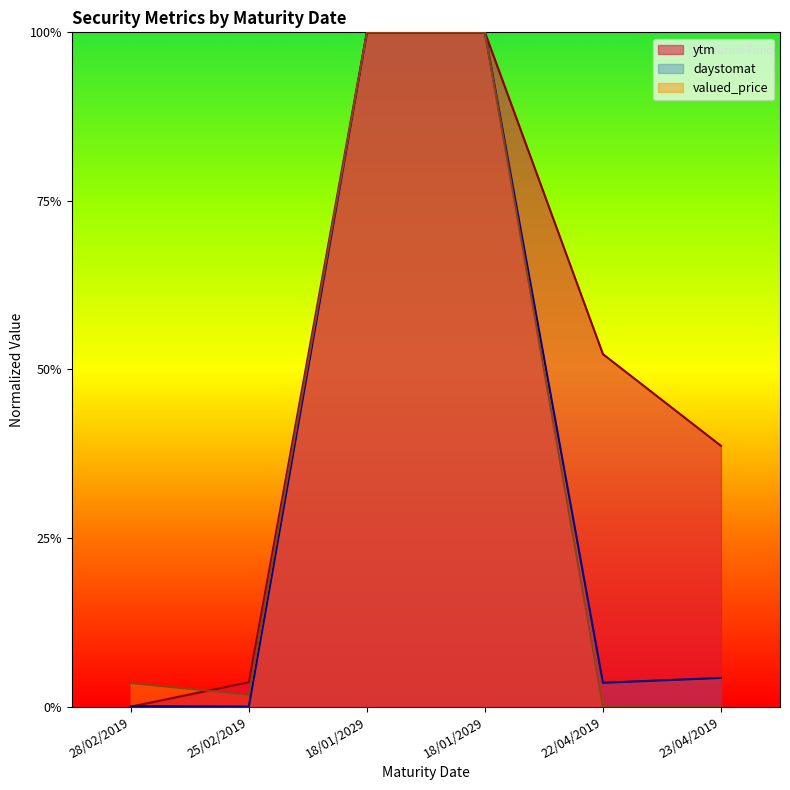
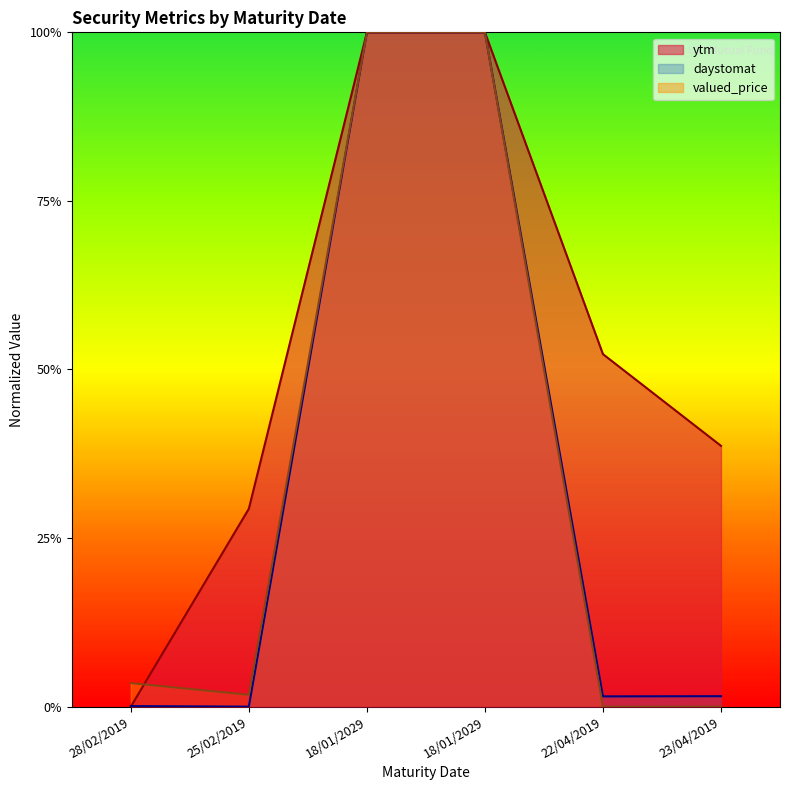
  {
    "ytm": {
-     "25/02/2019": "4%",
+     "25/02/2019": "29%",
      "22/04/2019": "52%",
      "23/04/2019": "39%"
    },
    "daystomat": {
      "25/02/2019": "0%",
-     "22/04/2019": "4%",
-     "23/04/2019": "4%"
+     "22/04/2019": "2%",
+     "23/04/2019": "2%"
    },
    "valued_price": {
      "28/02/2019": "3%",
      "25/02/2019": "2%",
      "22/04/2019": "0%",
      "23/04/2019": "0%"
    }
  }
